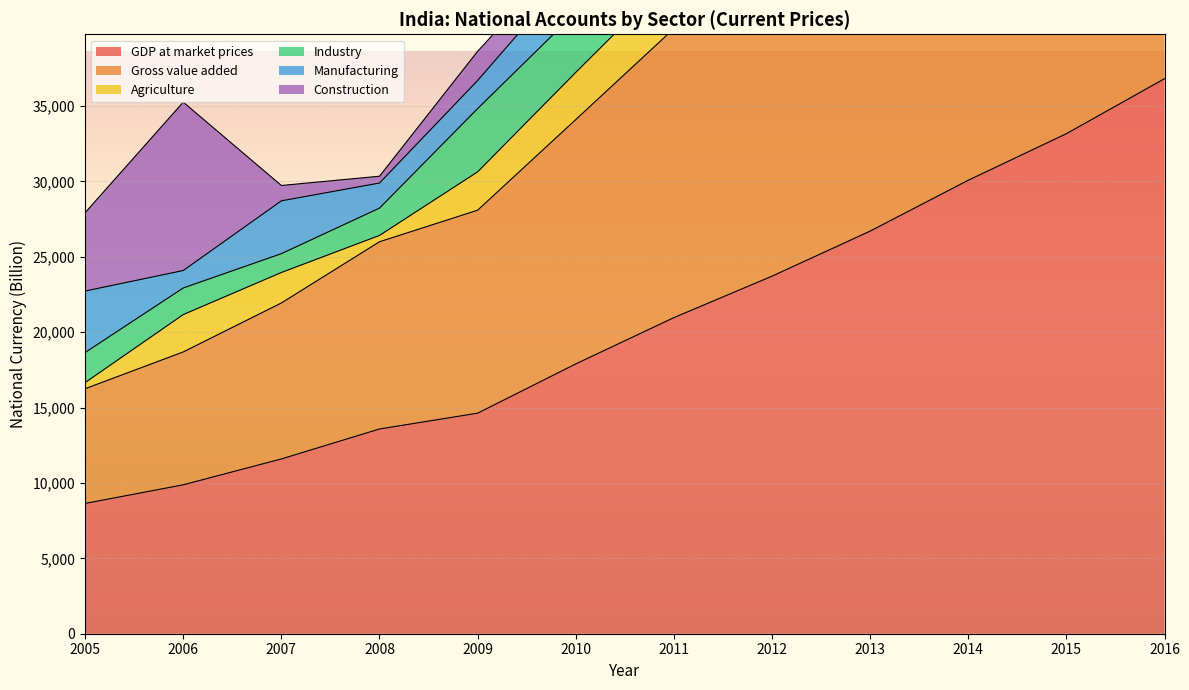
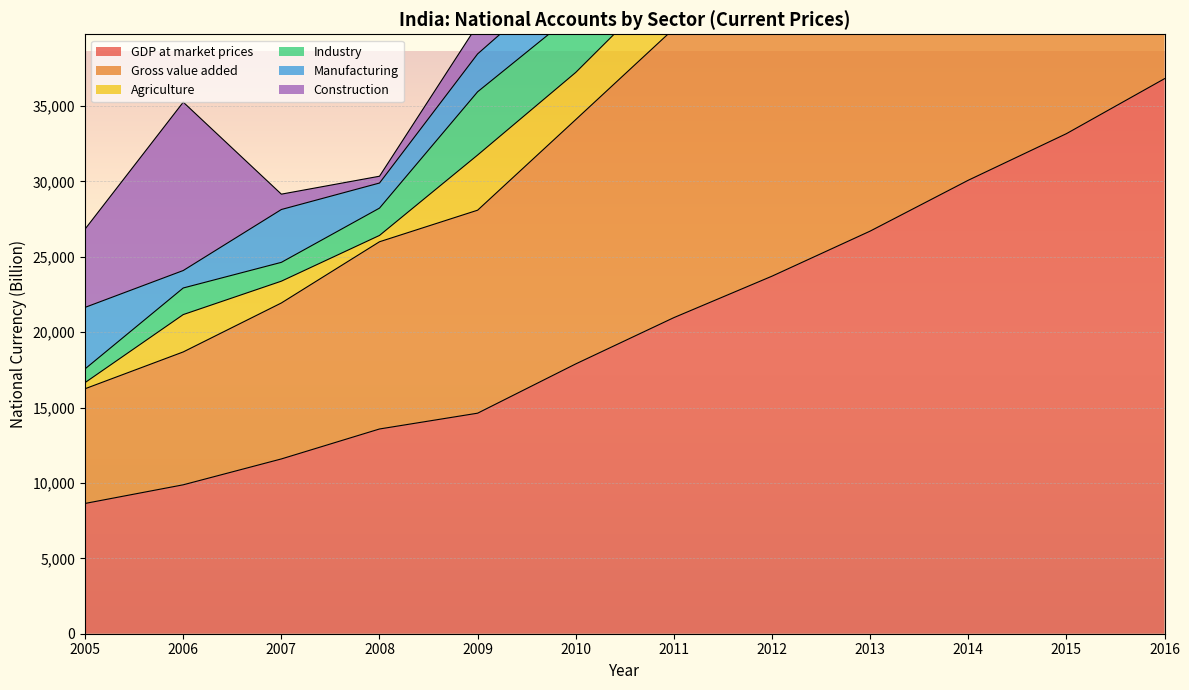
  {
    "Agriculture": {
      "2005": "400",
      "2006": "2,500",
-     "2007": "2,000",
+     "2007": "1,400",
      "2008": "400",
-     "2009": "2,500",
+     "2009": "3,700",
      "2010": "3,100"
    },
    "Industry": {
-     "2005": "2,000",
+     "2005": "900",
      "2006": "1,800",
      "2007": "1,200",
      "2008": "1,800",
      "2009": "4,200"
    },
    "Manufacturing": {
      "2005": "4,100",
      "2006": "1,200",
      "2007": "3,500",
      "2008": "1,700",
-     "2009": "1,900"
+     "2009": "2,500"
    },
    "Construction": {
      "2005": "5,200",
      "2006": "11,200",
      "2007": "1,000",
      "2008": "500"
    }
  }
